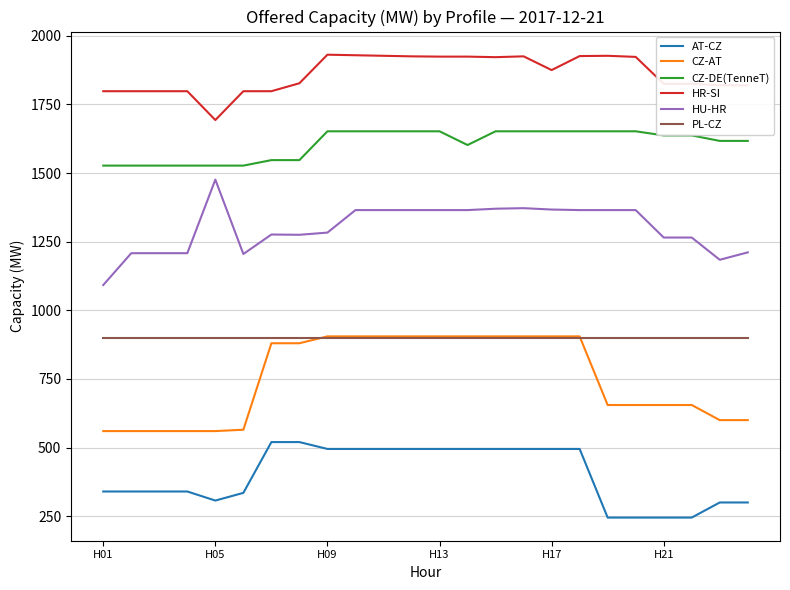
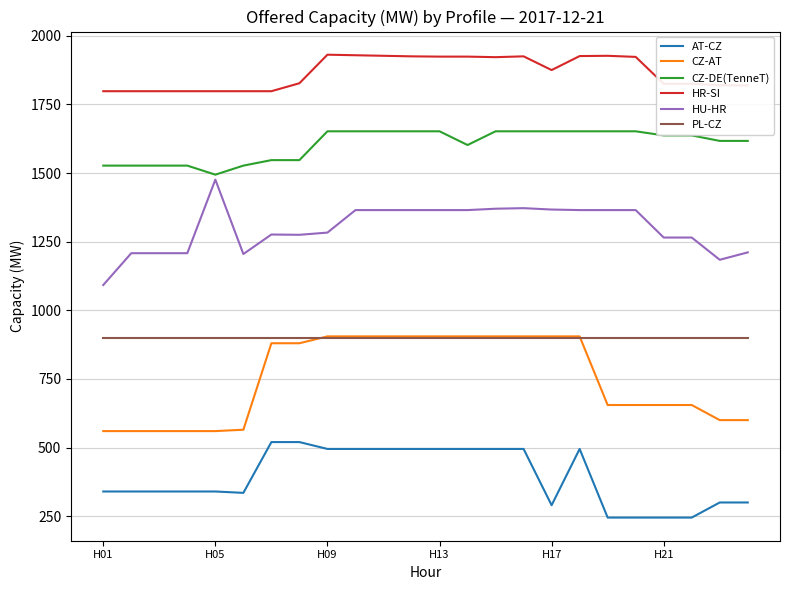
  {
    "AT-CZ": {
      "H01": 340,
-     "H05": 310,
+     "H05": 340,
      "H09": 500,
      "H13": 500,
-     "H17": 500,
+     "H17": 290,
      "H21": 250
    },
    "CZ-AT": {
      "H01": 560,
      "H05": 560,
      "H21": 660
    },
    "CZ-DE(TenneT)": {
      "H01": 1530,
-     "H05": 1530,
+     "H05": 1490,
      "H09": 1650,
      "H13": 1650,
      "H17": 1650,
      "H21": 1640
    },
    "HR-SI": {
      "H01": 1800,
-     "H05": 1690,
+     "H05": 1800,
      "H09": 1930,
      "H13": 1920,
      "H17": 1880
    },
    "HU-HR": {
      "H01": 1090,
      "H05": 1480,
      "H09": 1280,
      "H13": 1370,
      "H17": 1370,
      "H21": 1270
    },
    "PL-CZ": {
      "H01": 900,
      "H05": 900,
      "H21": 900
    }
  }
